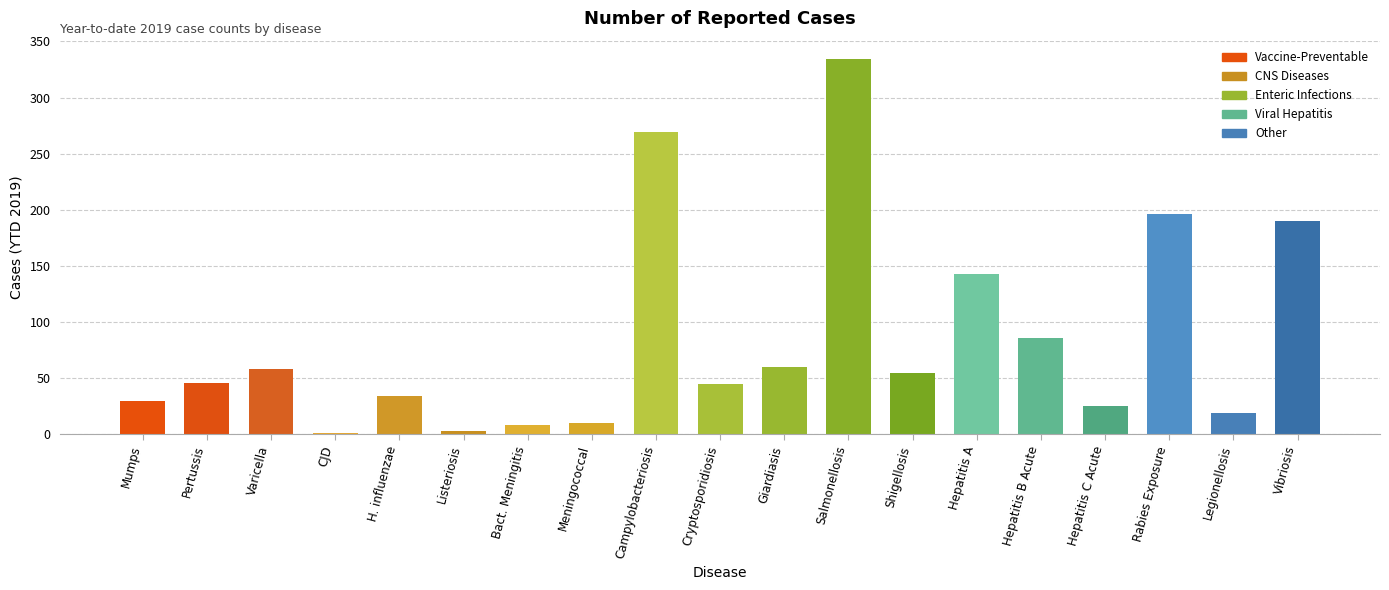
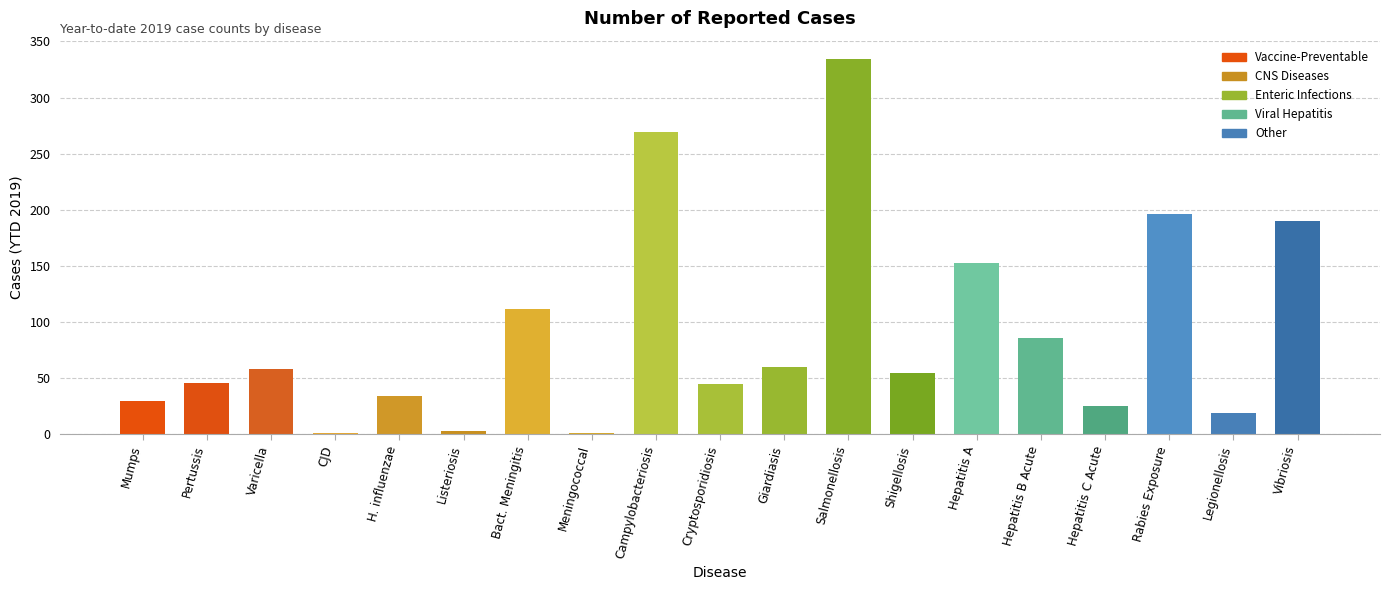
  {
    "Mumps": 30,
    "Pertussis": 46,
    "Varicella": 58,
    "H. influenzae": 34,
    "Listeriosis": 3,
-   "Bact. Meningitis": 8,
-   "Meningococcal": 10,
+   "Bact. Meningitis": 112,
+   "Meningococcal": 1,
    "Campylobacteriosis": 269,
    "Cryptosporidiosis": 45,
    "Giardiasis": 60,
    "Salmonellosis": 334,
    "Shigellosis": 55,
-   "Hepatitis A": 143,
+   "Hepatitis A": 153,
    "Hepatitis B Acute": 86,
    "Hepatitis C Acute": 25,
    "Rabies Exposure": 196,
    "Legionellosis": 19,
    "Vibriosis": 190
  }
